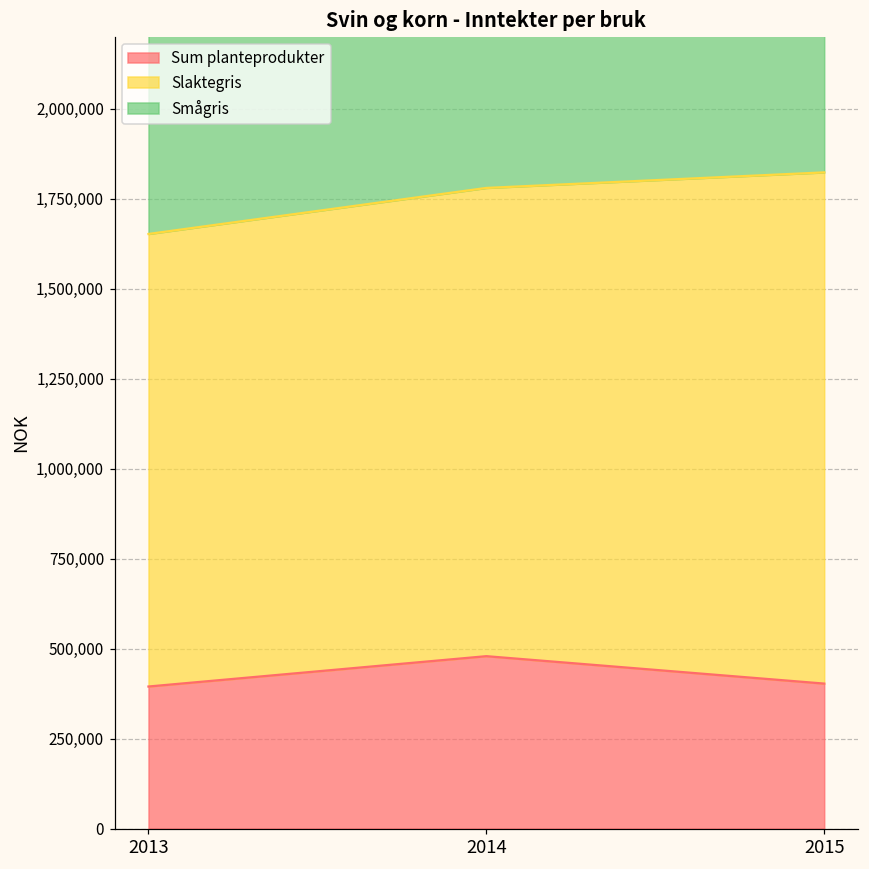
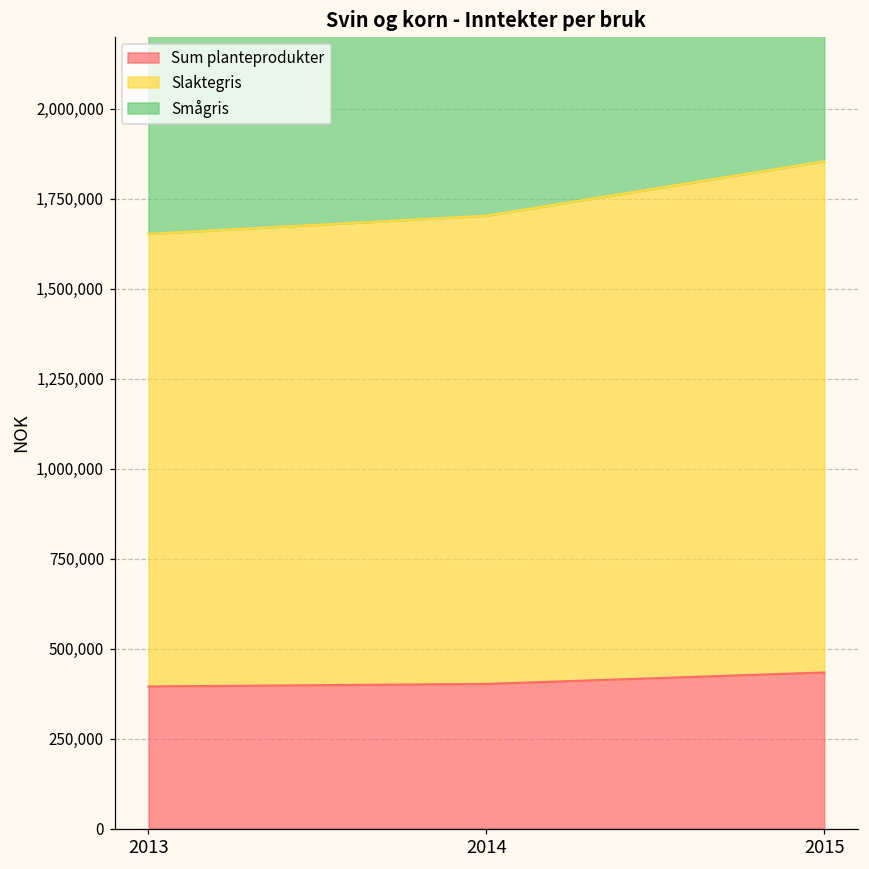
  {
    "Sum planteprodukter": {
      "2013": "390,000",
-     "2014": "480,000",
-     "2015": "400,000"
+     "2014": "400,000",
+     "2015": "430,000"
    },
    "Slaktegris": {
      "2013": "1,260,000",
      "2014": "1,300,000",
      "2015": "1,420,000"
    }
  }
